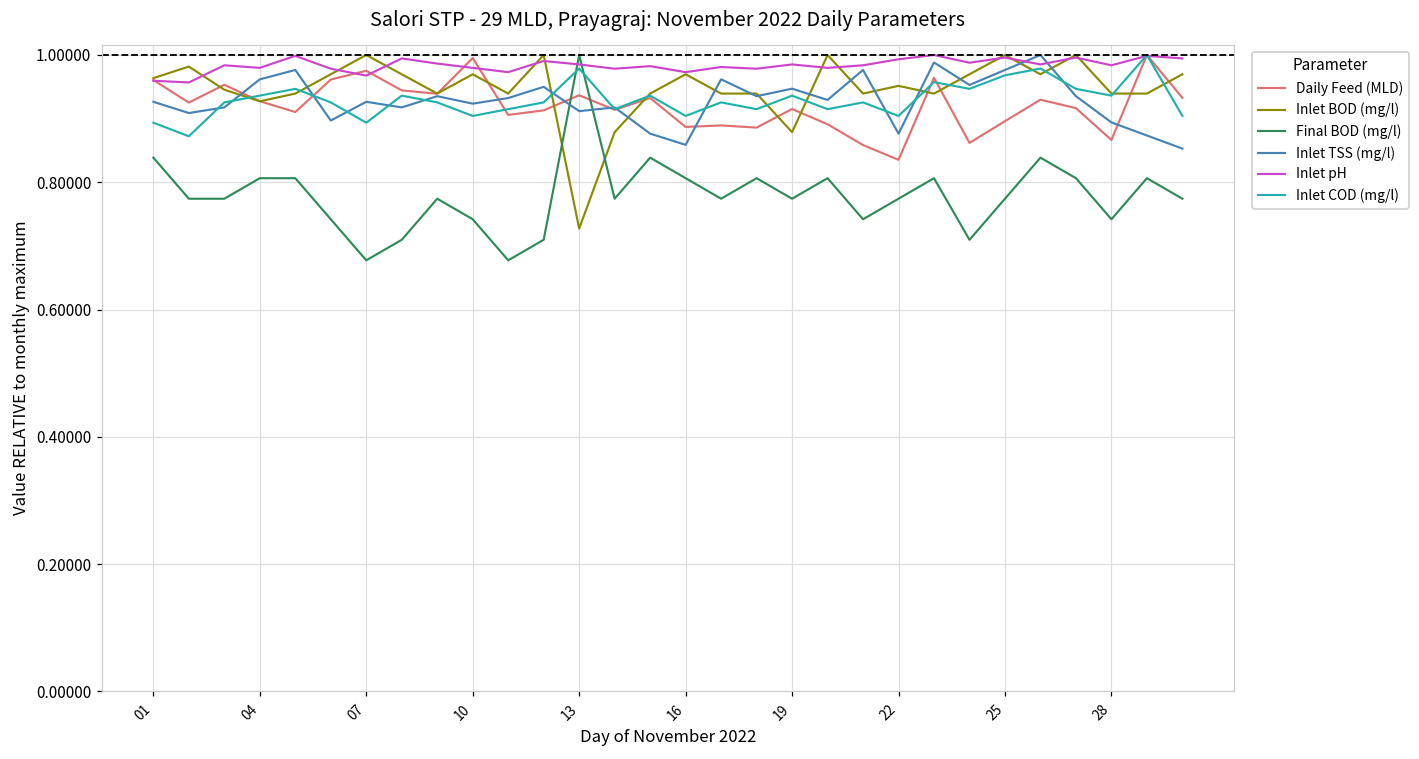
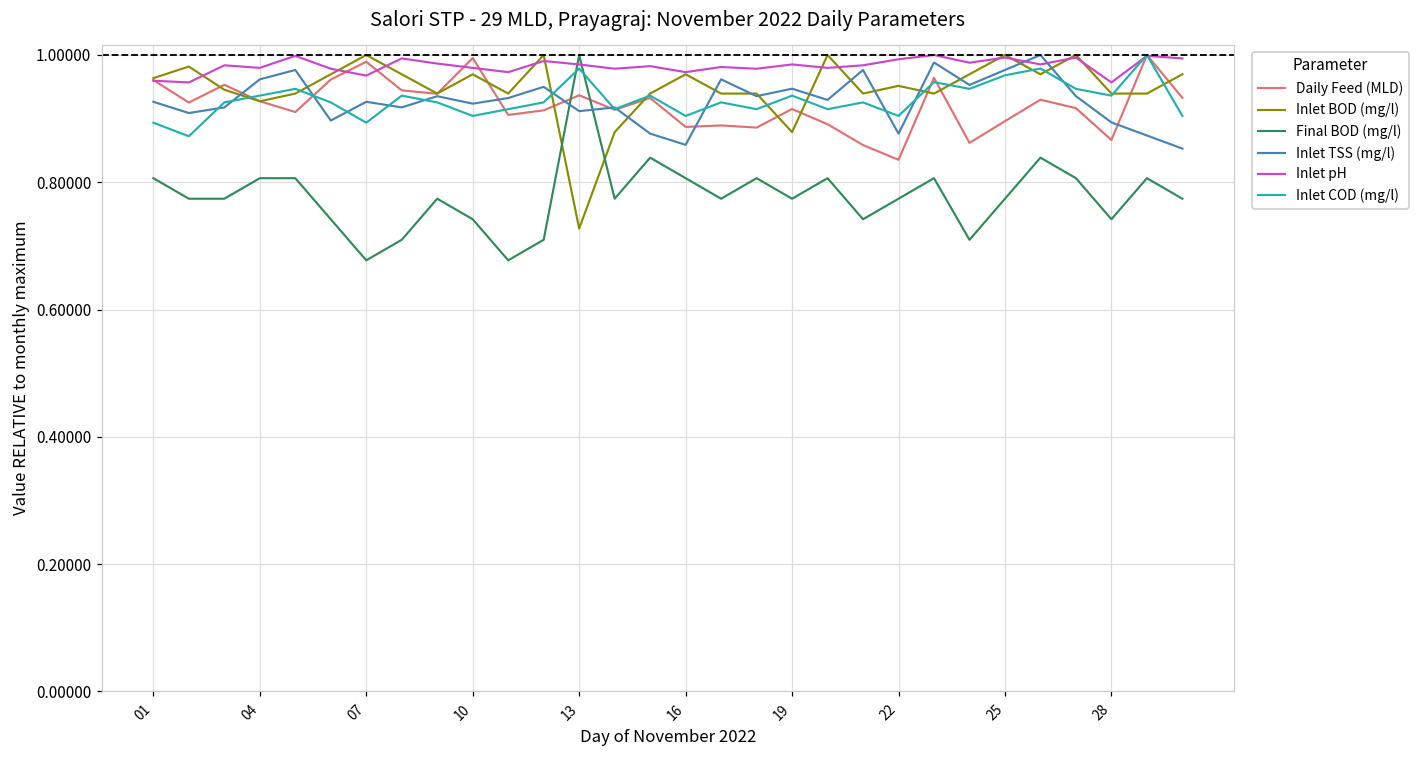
  {
    "Daily Feed (MLD)": {
-     "07": 0.98,
+     "07": 0.99,
      "10": 1.00,
      "13": 0.94,
      "16": 0.89,
      "19": 0.92,
      "22": 0.84,
      "25": 0.90,
      "28": 0.87
    },
    "Inlet BOD (mg/l)": {
      "07": 1.00,
      "10": 0.97,
      "13": 0.73,
      "19": 0.88,
      "22": 0.95
    },
    "Final BOD (mg/l)": {
-     "01": 0.84,
+     "01": 0.81,
      "04": 0.81,
      "07": 0.68,
      "10": 0.74,
      "13": 1.00,
      "16": 0.81,
      "19": 0.77,
      "22": 0.77,
      "25": 0.77,
      "28": 0.74
    },
    "Inlet TSS (mg/l)": {
      "01": 0.93,
      "04": 0.96,
      "07": 0.93,
      "10": 0.92,
      "13": 0.91,
      "16": 0.86,
      "19": 0.95,
      "22": 0.88,
      "25": 0.98,
      "28": 0.89
    },
    "Inlet pH": {
      "04": 0.98,
      "07": 0.97,
      "10": 0.98,
      "13": 0.99,
      "19": 0.99,
      "22": 0.99,
-     "28": 0.98
+     "28": 0.96
    },
    "Inlet COD (mg/l)": {
      "01": 0.89,
      "04": 0.94,
      "07": 0.89,
      "10": 0.90,
      "13": 0.98,
      "16": 0.90,
      "19": 0.94,
      "22": 0.90,
      "25": 0.97
    }
  }
